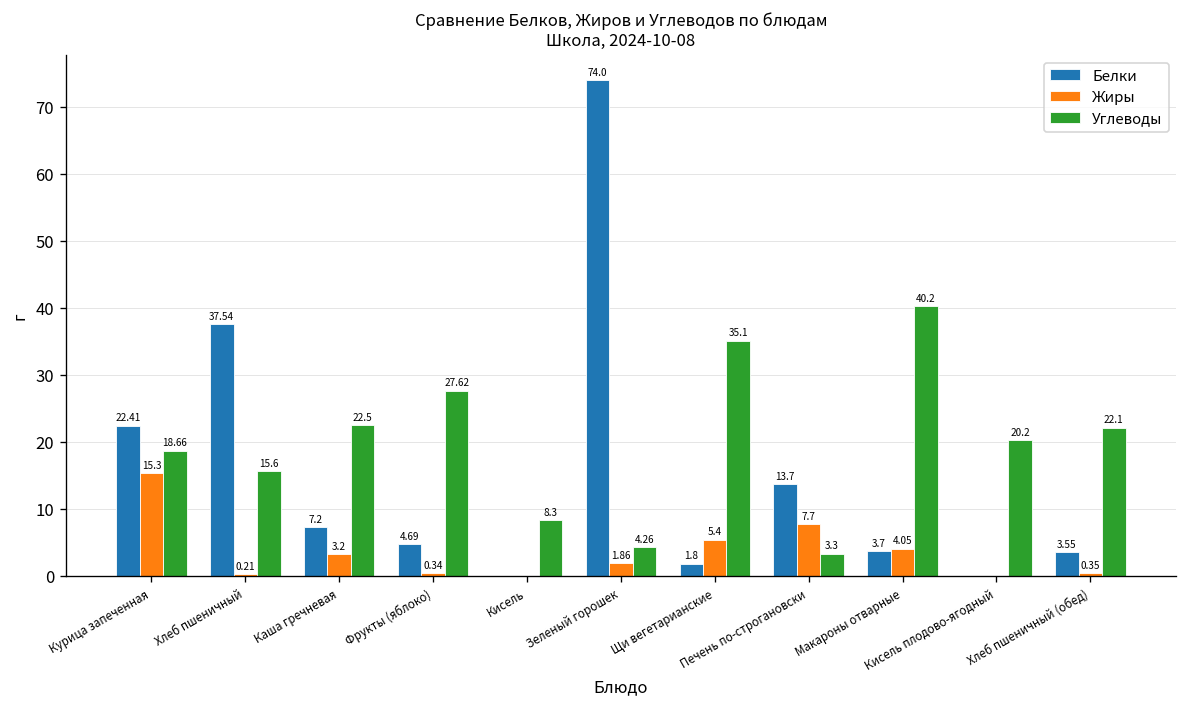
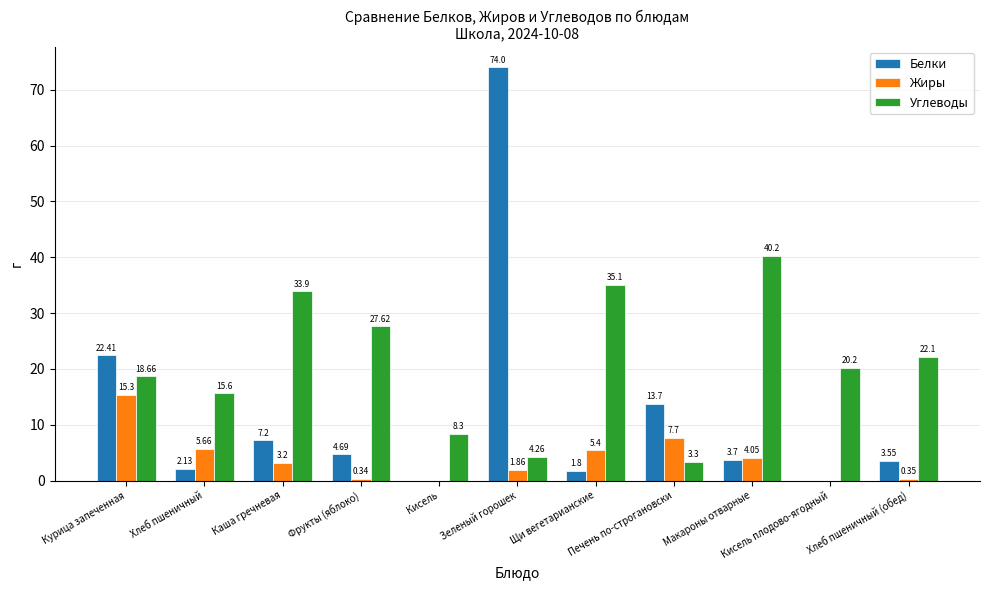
  {
    "Белки": {
      "Курица запеченная": 22.41,
-     "Хлеб пшеничный": 37.54,
+     "Хлеб пшеничный": 2.13,
      "Каша гречневая": 7.2,
      "Фрукты (яблоко)": 4.69,
      "Зеленый горошек": 74.0,
      "Щи вегетарианские": 1.8,
      "Печень по-строгановски": 13.7,
      "Макароны отварные": 3.7,
      "Хлеб пшеничный (обед)": 3.55
    },
    "Жиры": {
      "Курица запеченная": 15.3,
-     "Хлеб пшеничный": 0.21,
+     "Хлеб пшеничный": 5.66,
      "Каша гречневая": 3.2,
      "Фрукты (яблоко)": 0.34,
      "Зеленый горошек": 1.86,
      "Щи вегетарианские": 5.4,
      "Печень по-строгановски": 7.7,
      "Макароны отварные": 4.05,
      "Хлеб пшеничный (обед)": 0.35
    },
    "Углеводы": {
      "Курица запеченная": 18.66,
      "Хлеб пшеничный": 15.6,
-     "Каша гречневая": 22.5,
+     "Каша гречневая": 33.9,
      "Фрукты (яблоко)": 27.62,
      "Кисель": 8.3,
      "Зеленый горошек": 4.26,
      "Щи вегетарианские": 35.1,
      "Печень по-строгановски": 3.3,
      "Макароны отварные": 40.2,
      "Кисель плодово-ягодный": 20.2,
      "Хлеб пшеничный (обед)": 22.1
    }
  }
